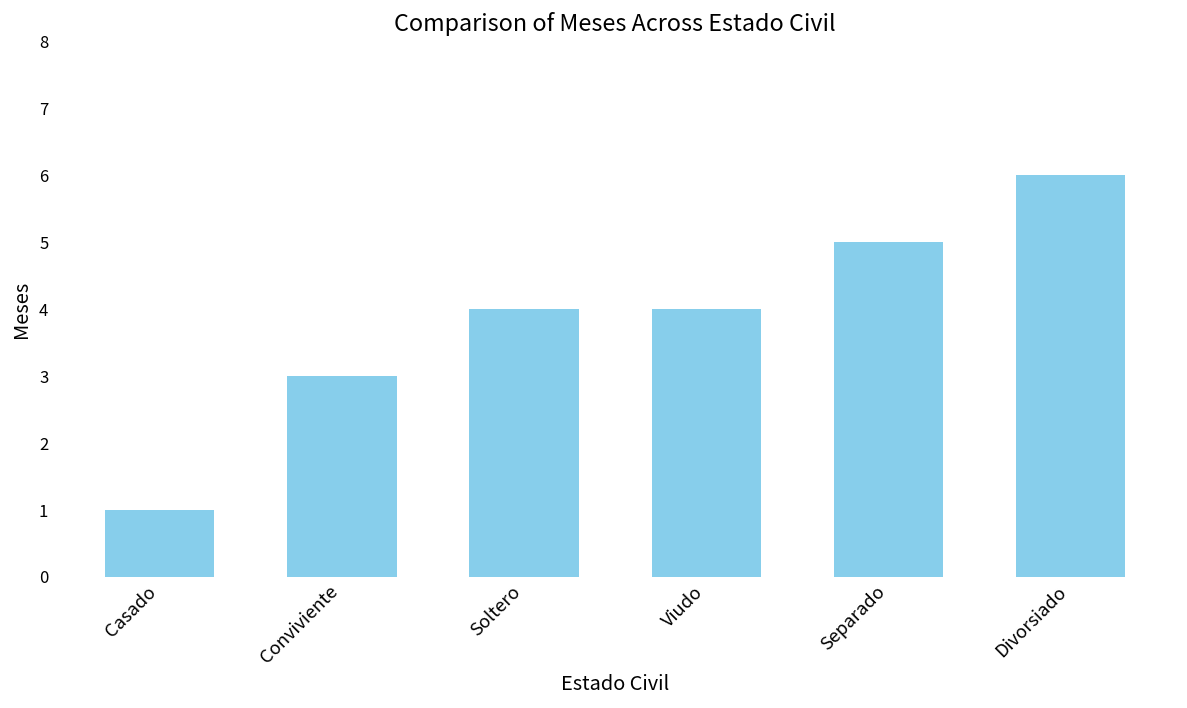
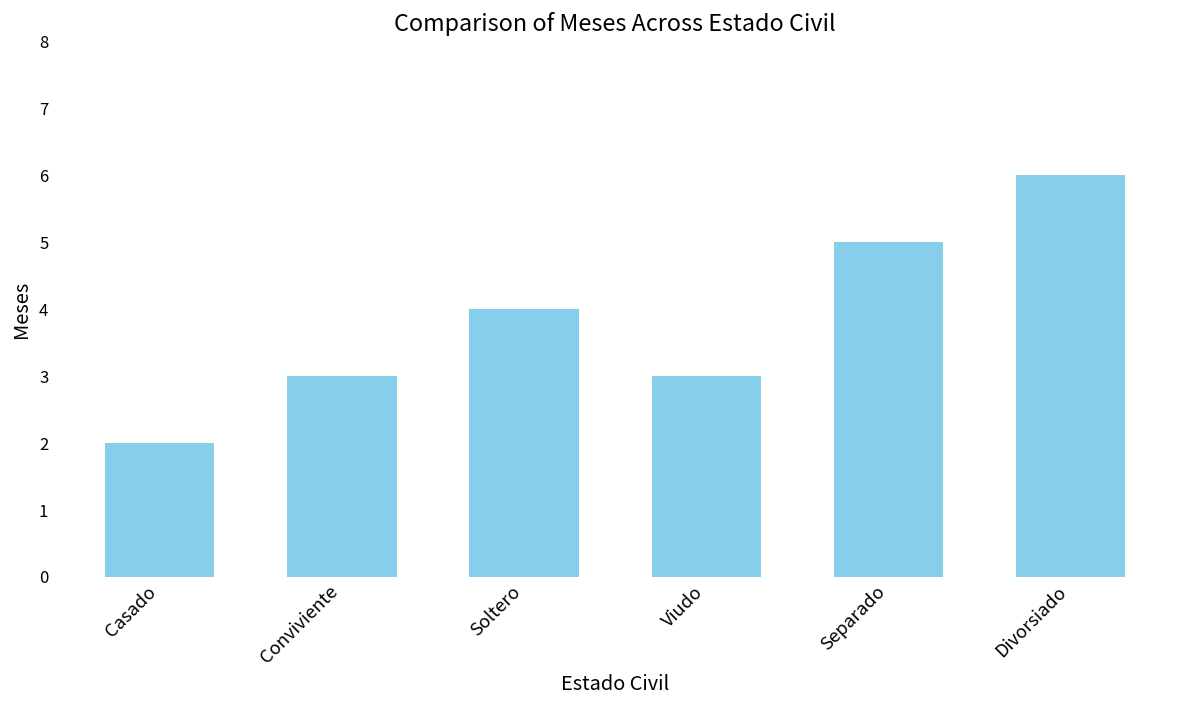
  {
-   "Casado": 1,
+   "Casado": 2,
    "Conviviente": 3,
    "Soltero": 4,
-   "Viudo": 4,
+   "Viudo": 3,
    "Separado": 5,
    "Divorsiado": 6
  }
